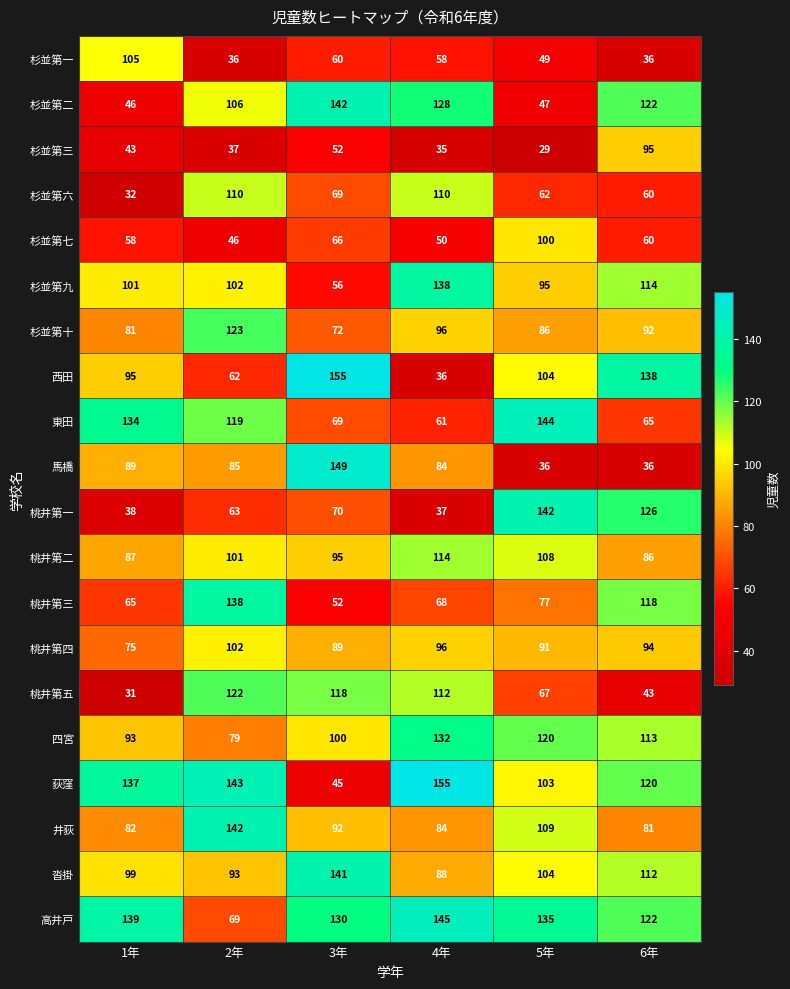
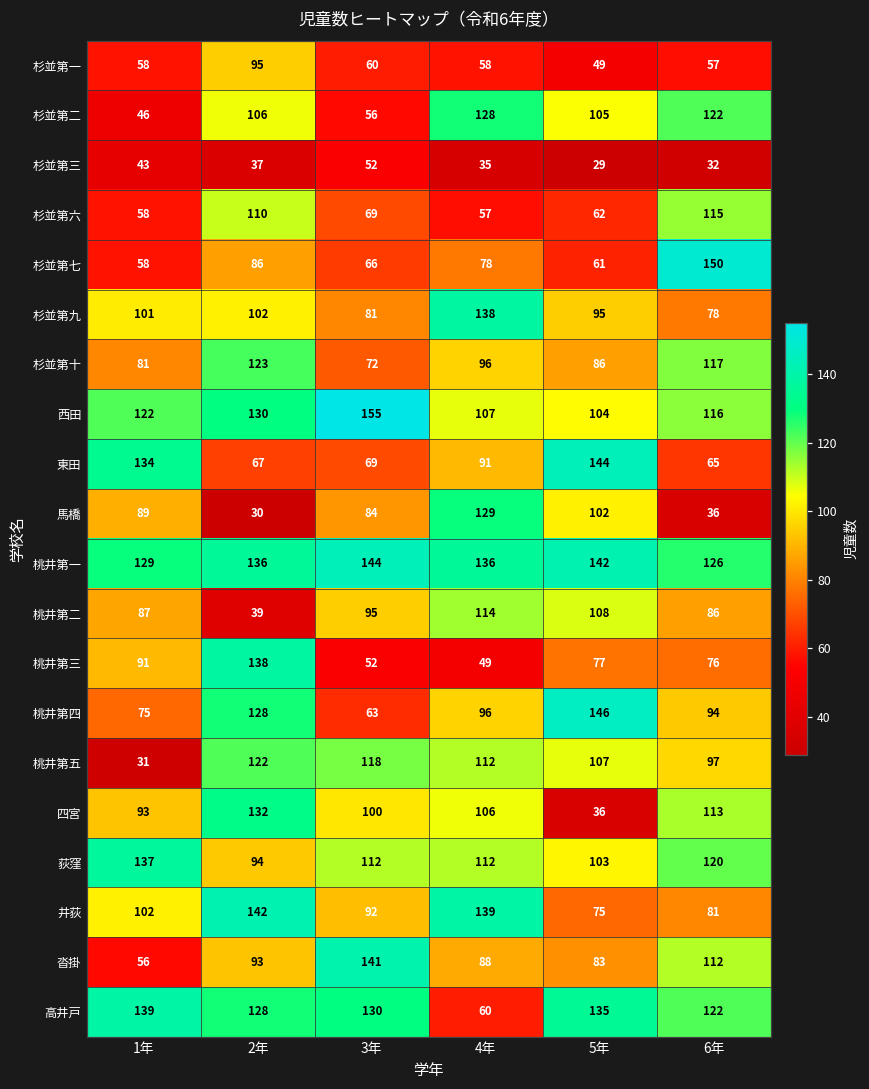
  {
    "杉並第一": {
-     "1年": 105,
-     "2年": 36,
+     "1年": 58,
+     "2年": 95,
      "3年": 60,
      "4年": 58,
      "5年": 49,
-     "6年": 36
+     "6年": 57
    },
    "杉並第二": {
      "1年": 46,
      "2年": 106,
-     "3年": 142,
+     "3年": 56,
      "4年": 128,
-     "5年": 47,
+     "5年": 105,
      "6年": 122
    },
    "杉並第三": {
      "1年": 43,
      "2年": 37,
      "3年": 52,
      "4年": 35,
      "5年": 29,
-     "6年": 95
+     "6年": 32
    },
    "杉並第六": {
-     "1年": 32,
+     "1年": 58,
      "2年": 110,
      "3年": 69,
-     "4年": 110,
+     "4年": 57,
      "5年": 62,
-     "6年": 60
+     "6年": 115
    },
    "杉並第七": {
      "1年": 58,
-     "2年": 46,
+     "2年": 86,
      "3年": 66,
-     "4年": 50,
-     "5年": 100,
-     "6年": 60
+     "4年": 78,
+     "5年": 61,
+     "6年": 150
    },
    "杉並第九": {
      "1年": 101,
      "2年": 102,
-     "3年": 56,
+     "3年": 81,
      "4年": 138,
      "5年": 95,
-     "6年": 114
+     "6年": 78
    },
    "杉並第十": {
      "1年": 81,
      "2年": 123,
      "3年": 72,
      "4年": 96,
      "5年": 86,
-     "6年": 92
+     "6年": 117
    },
    "西田": {
-     "1年": 95,
-     "2年": 62,
+     "1年": 122,
+     "2年": 130,
      "3年": 155,
-     "4年": 36,
+     "4年": 107,
      "5年": 104,
-     "6年": 138
+     "6年": 116
    },
    "東田": {
      "1年": 134,
-     "2年": 119,
+     "2年": 67,
      "3年": 69,
-     "4年": 61,
+     "4年": 91,
      "5年": 144,
      "6年": 65
    },
    "馬橋": {
      "1年": 89,
-     "2年": 85,
-     "3年": 149,
-     "4年": 84,
-     "5年": 36,
+     "2年": 30,
+     "3年": 84,
+     "4年": 129,
+     "5年": 102,
      "6年": 36
    },
    "桃井第一": {
-     "1年": 38,
-     "2年": 63,
-     "3年": 70,
-     "4年": 37,
+     "1年": 129,
+     "2年": 136,
+     "3年": 144,
+     "4年": 136,
      "5年": 142,
      "6年": 126
    },
    "桃井第二": {
      "1年": 87,
-     "2年": 101,
+     "2年": 39,
      "3年": 95,
      "4年": 114,
      "5年": 108,
      "6年": 86
    },
    "桃井第三": {
-     "1年": 65,
+     "1年": 91,
      "2年": 138,
      "3年": 52,
-     "4年": 68,
+     "4年": 49,
      "5年": 77,
-     "6年": 118
+     "6年": 76
    },
    "桃井第四": {
      "1年": 75,
-     "2年": 102,
-     "3年": 89,
+     "2年": 128,
+     "3年": 63,
      "4年": 96,
-     "5年": 91,
+     "5年": 146,
      "6年": 94
    },
    "桃井第五": {
      "1年": 31,
      "2年": 122,
      "3年": 118,
      "4年": 112,
-     "5年": 67,
-     "6年": 43
+     "5年": 107,
+     "6年": 97
    },
    "四宮": {
      "1年": 93,
-     "2年": 79,
+     "2年": 132,
      "3年": 100,
-     "4年": 132,
-     "5年": 120,
+     "4年": 106,
+     "5年": 36,
      "6年": 113
    },
    "荻窪": {
      "1年": 137,
-     "2年": 143,
-     "3年": 45,
-     "4年": 155,
+     "2年": 94,
+     "3年": 112,
+     "4年": 112,
      "5年": 103,
      "6年": 120
    },
    "井荻": {
-     "1年": 82,
+     "1年": 102,
      "2年": 142,
      "3年": 92,
-     "4年": 84,
-     "5年": 109,
+     "4年": 139,
+     "5年": 75,
      "6年": 81
    },
    "沓掛": {
-     "1年": 99,
+     "1年": 56,
      "2年": 93,
      "3年": 141,
      "4年": 88,
-     "5年": 104,
+     "5年": 83,
      "6年": 112
    },
    "高井戸": {
      "1年": 139,
-     "2年": 69,
+     "2年": 128,
      "3年": 130,
-     "4年": 145,
+     "4年": 60,
      "5年": 135,
      "6年": 122
    }
  }
